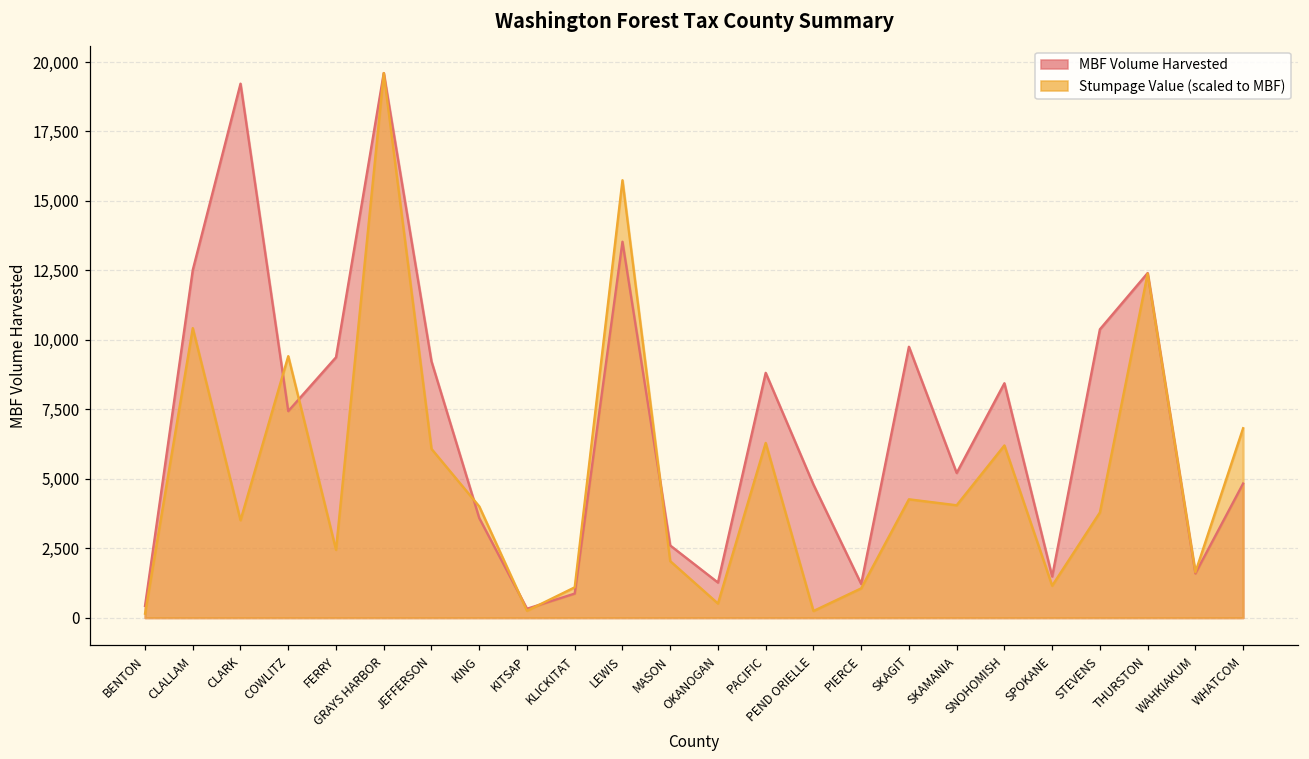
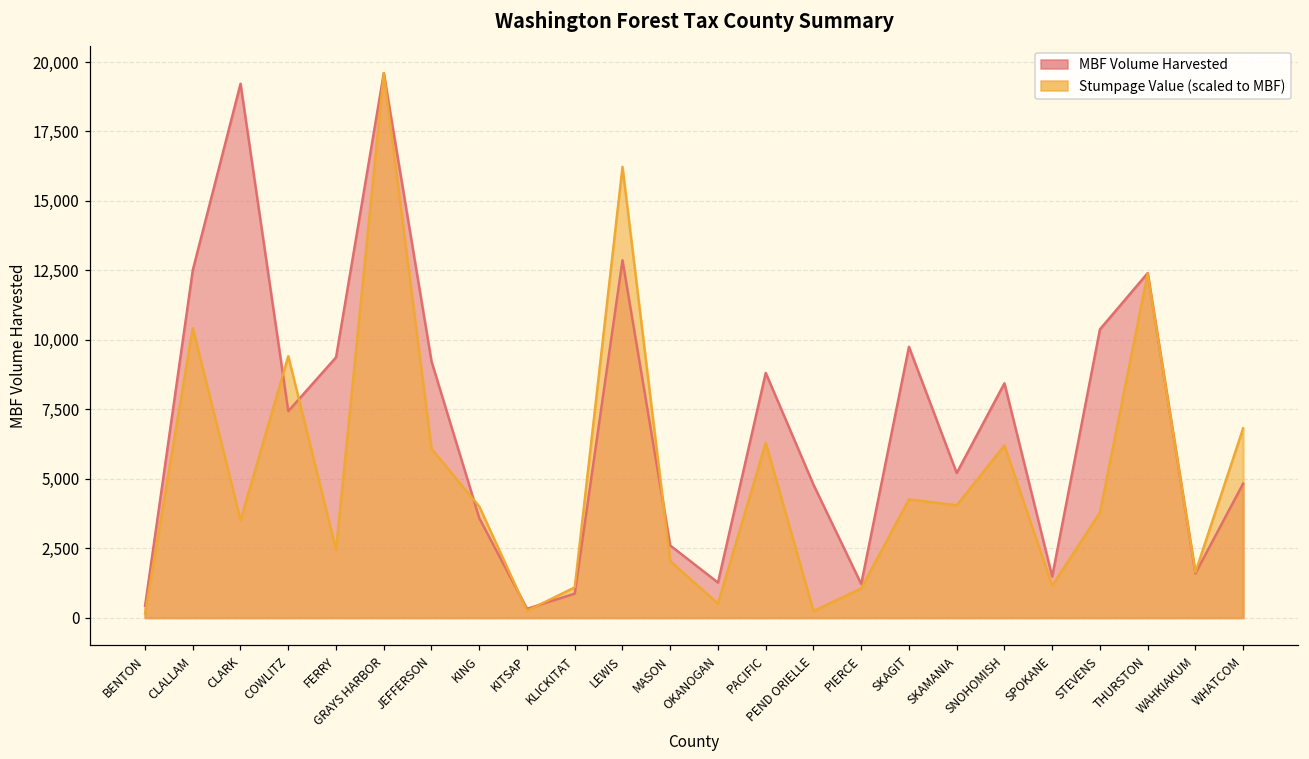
  {
    "MBF Volume Harvested": {
      "BENTON": "400",
      "CLALLAM": "12,500",
      "CLARK": "19,200",
      "COWLITZ": "7,400",
      "FERRY": "9,400",
      "JEFFERSON": "9,200",
      "KING": "3,600",
      "KLICKITAT": "900",
-     "LEWIS": "13,500",
+     "LEWIS": "12,900",
      "MASON": "2,600",
      "OKANOGAN": "1,300",
      "PACIFIC": "8,800",
      "PEND ORIELLE": "4,800",
      "PIERCE": "1,200",
      "SKAGIT": "9,800",
      "SKAMANIA": "5,200",
      "SNOHOMISH": "8,400",
      "SPOKANE": "1,500",
      "STEVENS": "10,400",
      "WHATCOM": "4,800"
    },
    "Stumpage Value (scaled to MBF)": {
      "BENTON": "100",
      "CLALLAM": "10,400",
      "CLARK": "3,500",
      "COWLITZ": "9,400",
      "FERRY": "2,400",
      "JEFFERSON": "6,100",
      "KING": "4,000",
      "KLICKITAT": "1,100",
-     "LEWIS": "15,700",
+     "LEWIS": "16,200",
      "MASON": "2,000",
      "OKANOGAN": "500",
      "PACIFIC": "6,300",
      "PEND ORIELLE": "200",
      "PIERCE": "1,100",
      "SKAGIT": "4,300",
      "SKAMANIA": "4,000",
      "SNOHOMISH": "6,200",
      "SPOKANE": "1,200",
      "STEVENS": "3,800",
      "WHATCOM": "6,800"
    }
  }
